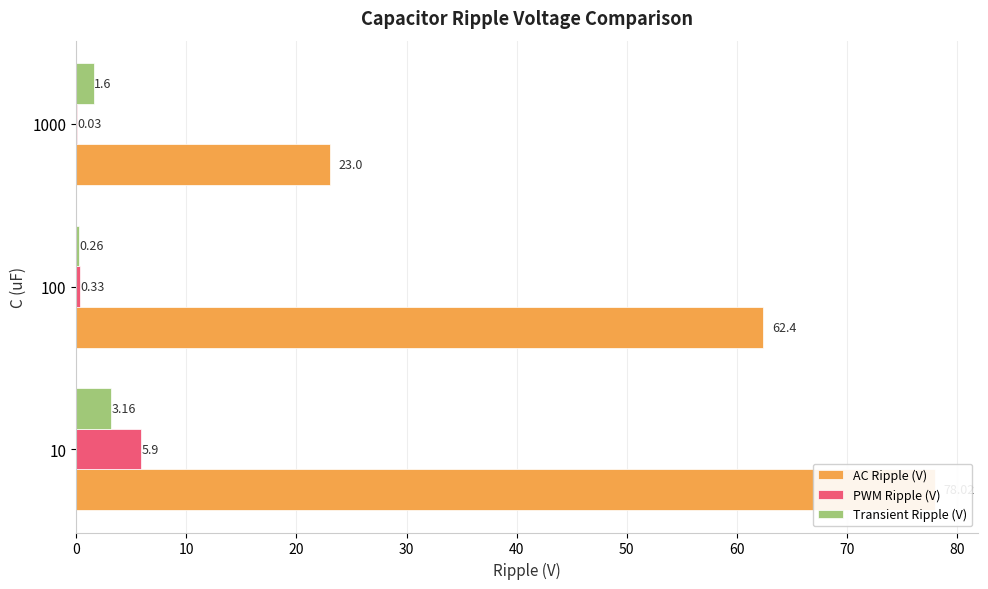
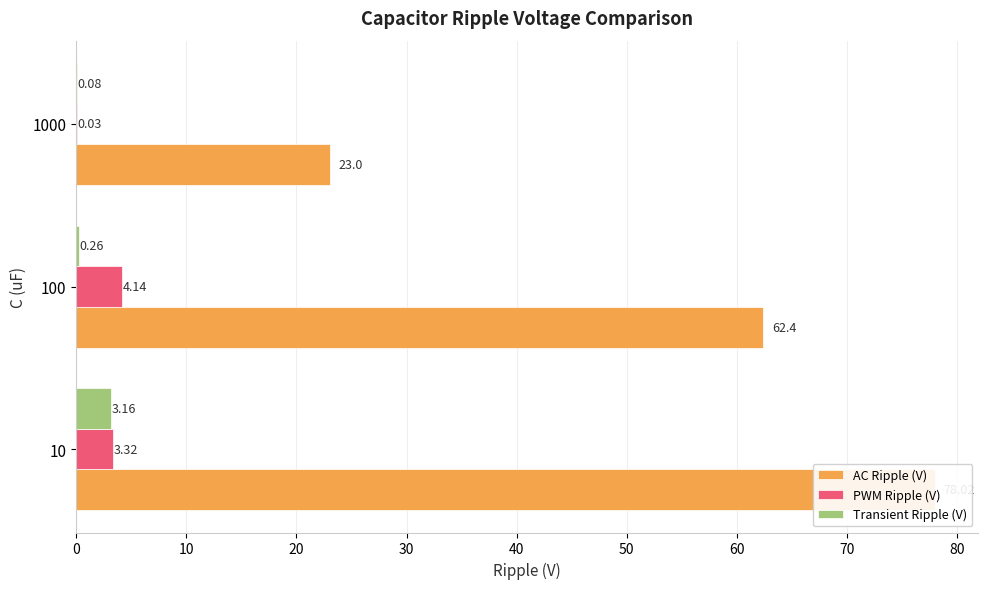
  {
    "AC Ripple (V)": {
      "1000": 23.0,
      "100": 62.4
    },
    "PWM Ripple (V)": {
      "1000": 0.03,
-     "100": 0.33,
-     "10": 5.9
+     "100": 4.14,
+     "10": 3.32
    },
    "Transient Ripple (V)": {
-     "1000": 1.6,
+     "1000": 0.08,
      "100": 0.26,
      "10": 3.16
    }
  }
